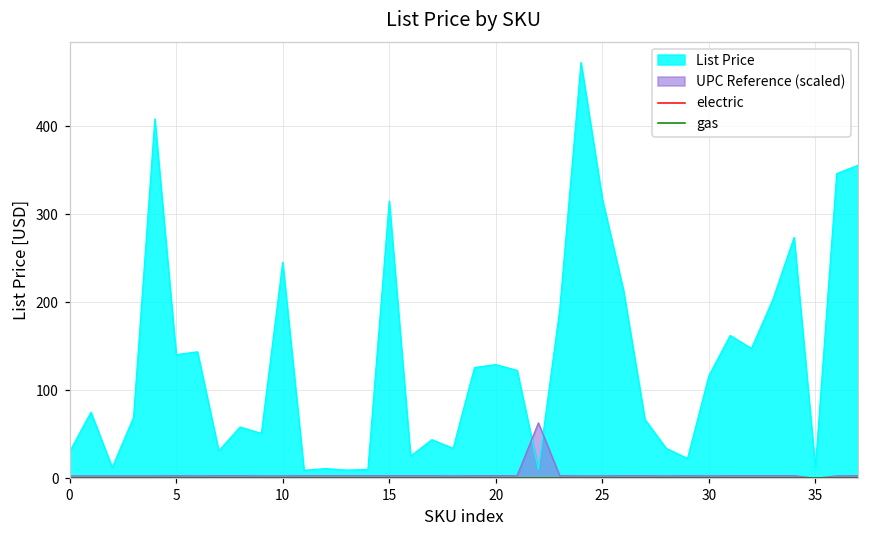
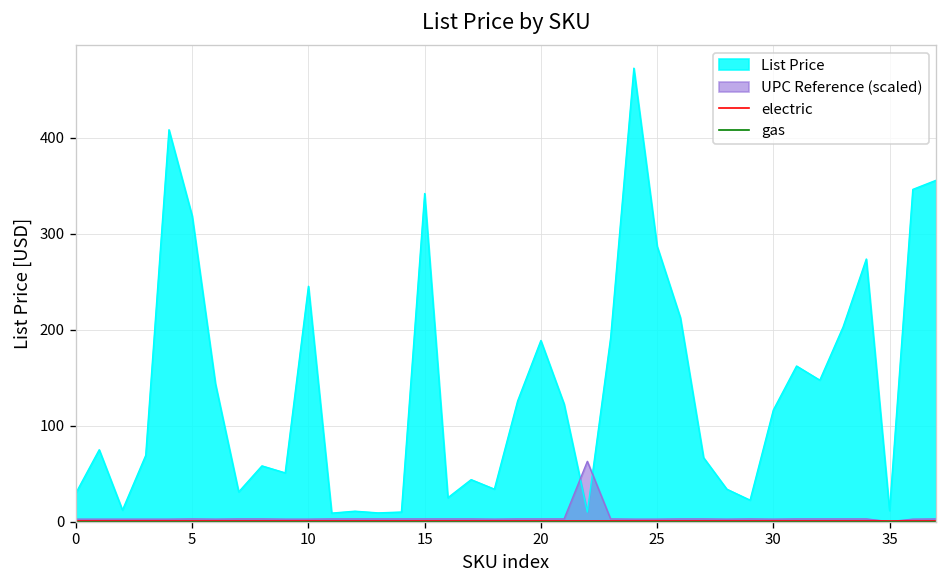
  {
    "List Price": {
      "0": 30,
-     "5": 140,
+     "5": 320,
      "10": 250,
-     "15": 320,
-     "20": 130,
-     "25": 320,
+     "15": 340,
+     "20": 190,
+     "25": 290,
      "30": 120,
      "35": 10
    }
  }
